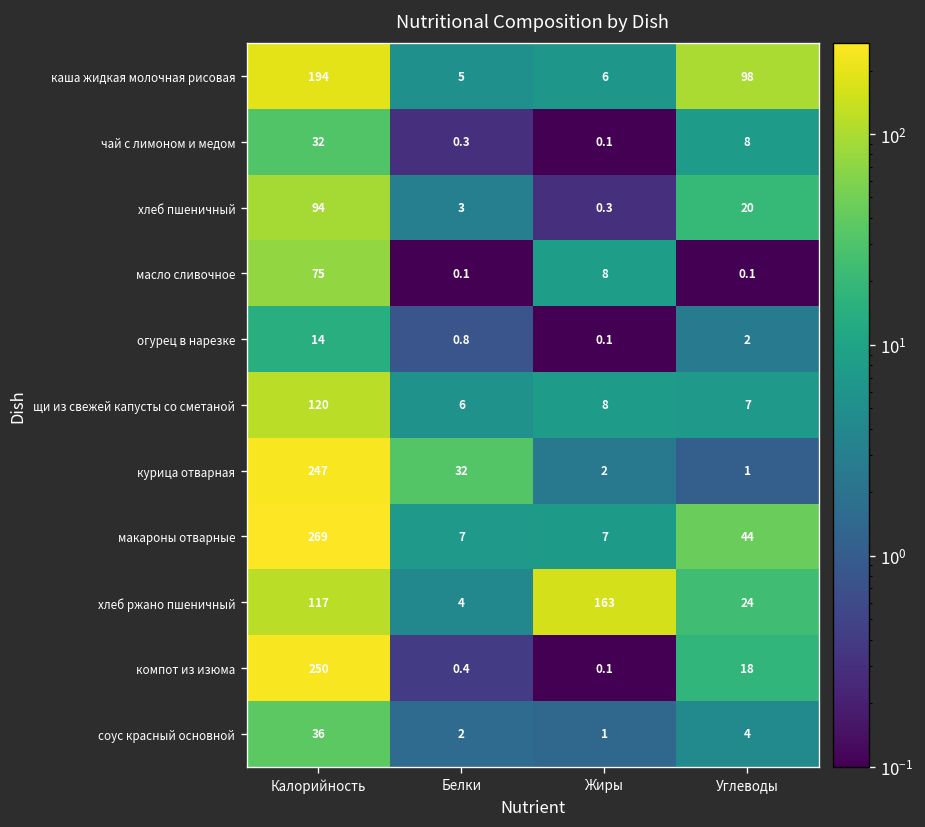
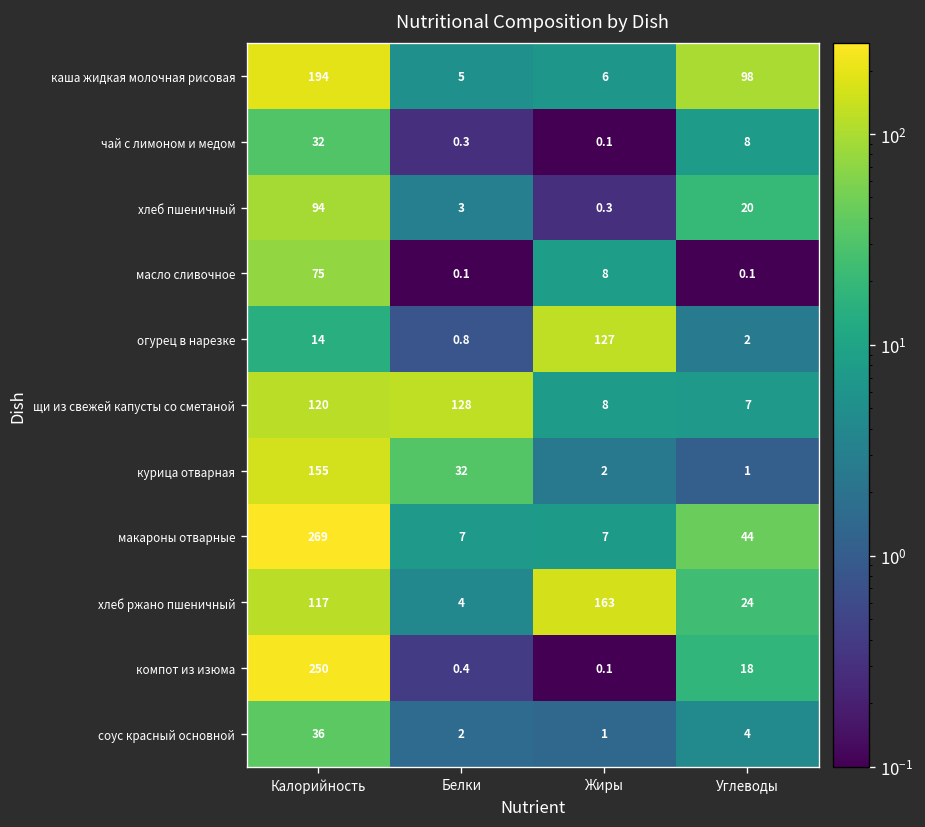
  {
    "каша жидкая молочная рисовая": {
      "Калорийность": 194,
      "Белки": 5,
      "Жиры": 6,
      "Углеводы": 98
    },
    "чай с лимоном и медом": {
      "Калорийность": 32,
      "Белки": 0.3,
      "Жиры": 0.1,
      "Углеводы": 8
    },
    "хлеб пшеничный": {
      "Калорийность": 94,
      "Белки": 3,
      "Жиры": 0.3,
      "Углеводы": 20
    },
    "масло сливочное": {
      "Калорийность": 75,
      "Белки": 0.1,
      "Жиры": 8,
      "Углеводы": 0.1
    },
    "огурец в нарезке": {
      "Калорийность": 14,
      "Белки": 0.8,
-     "Жиры": 0.1,
+     "Жиры": 127,
      "Углеводы": 2
    },
    "щи из свежей капусты со сметаной": {
      "Калорийность": 120,
-     "Белки": 6,
+     "Белки": 128,
      "Жиры": 8,
      "Углеводы": 7
    },
    "курица отварная": {
-     "Калорийность": 247,
+     "Калорийность": 155,
      "Белки": 32,
      "Жиры": 2,
      "Углеводы": 1
    },
    "макароны отварные": {
      "Калорийность": 269,
      "Белки": 7,
      "Жиры": 7,
      "Углеводы": 44
    },
    "хлеб ржано пшеничный": {
      "Калорийность": 117,
      "Белки": 4,
      "Жиры": 163,
      "Углеводы": 24
    },
    "компот из изюма": {
      "Калорийность": 250,
      "Белки": 0.4,
      "Жиры": 0.1,
      "Углеводы": 18
    },
    "соус красный основной": {
      "Калорийность": 36,
      "Белки": 2,
      "Жиры": 1,
      "Углеводы": 4
    }
  }
